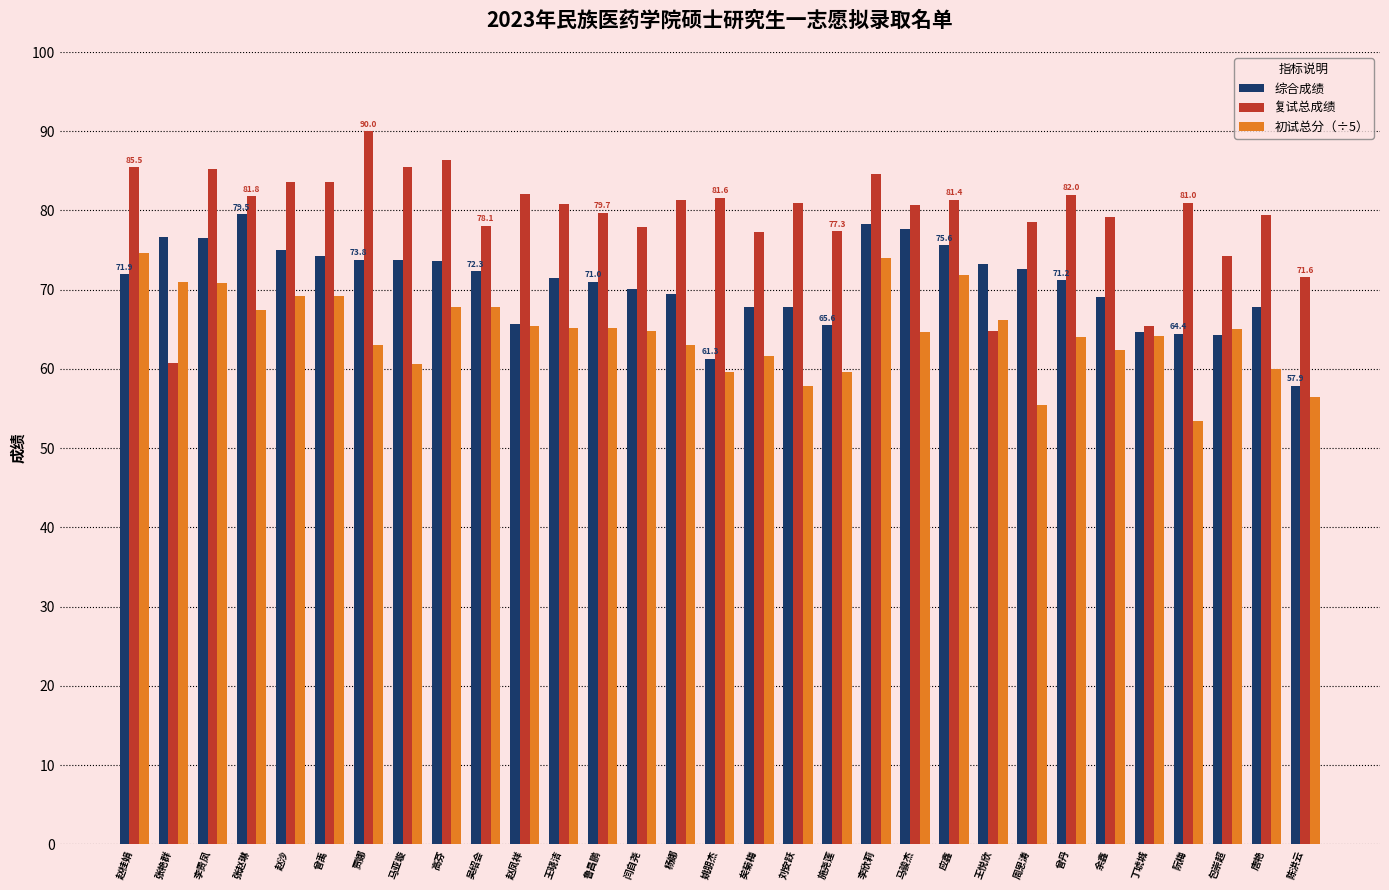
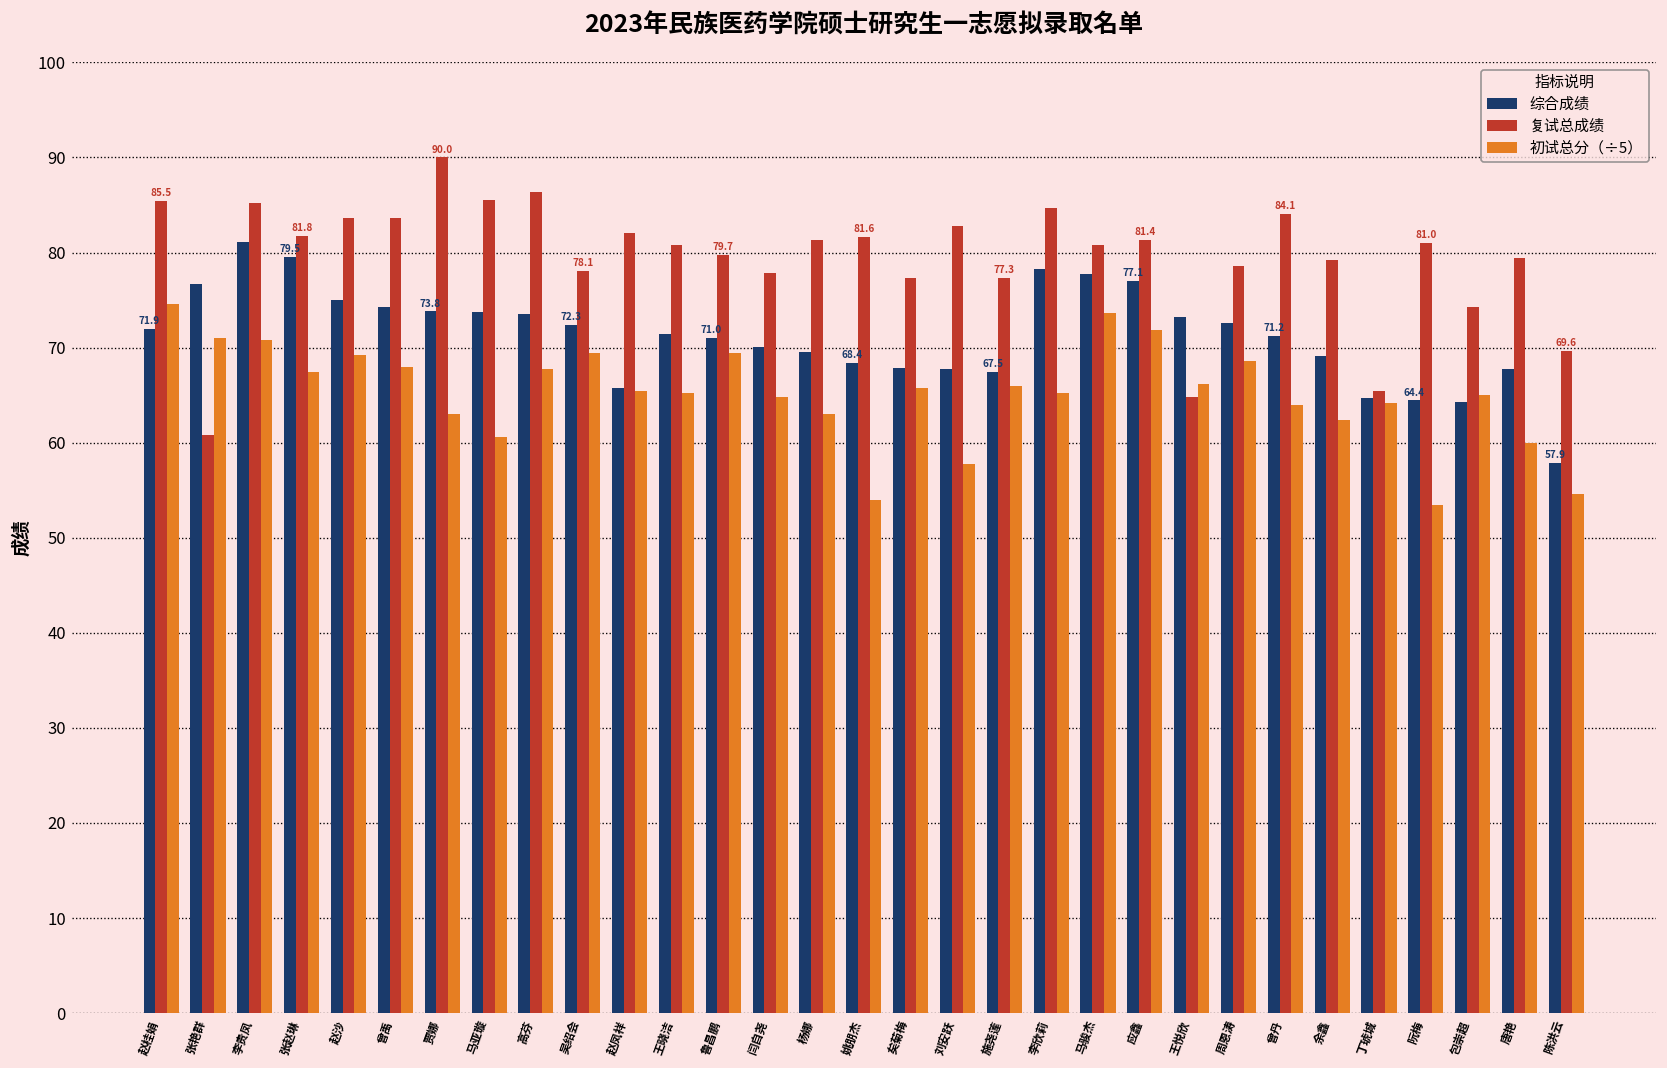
  {
    "综合成绩": {
      "赵桂娟": 71.9,
-     "李贵凤": 77,
+     "李贵凤": 81,
      "张赵琳": 79.5,
      "贾娜": 73.8,
      "吴绍会": 72.3,
      "鲁昌鹏": 71.0,
-     "姚朋杰": 61.3,
-     "施尧莲": 65.6,
-     "应鑫": 75.6,
+     "姚朋杰": 68.4,
+     "施尧莲": 67.5,
+     "应鑫": 77.1,
      "曾丹": 71.2,
      "阮梅": 64.4,
      "陈洪云": 57.9
    },
    "复试总成绩": {
      "赵桂娟": 85.5,
      "张赵琳": 81.8,
      "贾娜": 90.0,
      "吴绍会": 78.1,
      "鲁昌鹏": 79.7,
      "姚朋杰": 81.6,
-     "刘安跃": 81,
+     "刘安跃": 83,
      "施尧莲": 77.3,
      "应鑫": 81.4,
-     "曾丹": 82.0,
+     "曾丹": 84.1,
      "阮梅": 81.0,
-     "陈洪云": 71.6
+     "陈洪云": 69.6
    },
    "初试总分（÷5）": {
      "赵桂娟": 75,
      "张艳群": 71,
      "李贵凤": 71,
      "张赵琳": 67,
      "赵沙": 69,
-     "曾禹": 69,
+     "曾禹": 68,
      "贾娜": 63,
      "马亚璇": 61,
      "高芬": 68,
-     "吴绍会": 68,
+     "吴绍会": 69,
      "赵凤祥": 65,
      "王晓洁": 65,
-     "鲁昌鹏": 65,
+     "鲁昌鹏": 69,
      "闫自尧": 65,
      "杨娜": 63,
-     "姚朋杰": 60,
-     "矣菊梅": 62,
+     "姚朋杰": 54,
+     "矣菊梅": 66,
      "刘安跃": 58,
-     "施尧莲": 60,
-     "李欣莉": 74,
-     "马骏杰": 65,
+     "施尧莲": 66,
+     "李欣莉": 65,
+     "马骏杰": 74,
      "应鑫": 72,
      "王悦欣": 66,
-     "周恩涛": 55,
+     "周恩涛": 69,
      "曾丹": 64,
      "余鑫": 62,
      "丁琥城": 64,
      "阮梅": 53,
      "包崇超": 65,
      "唐艳": 60,
-     "陈洪云": 56
+     "陈洪云": 55
    }
  }
